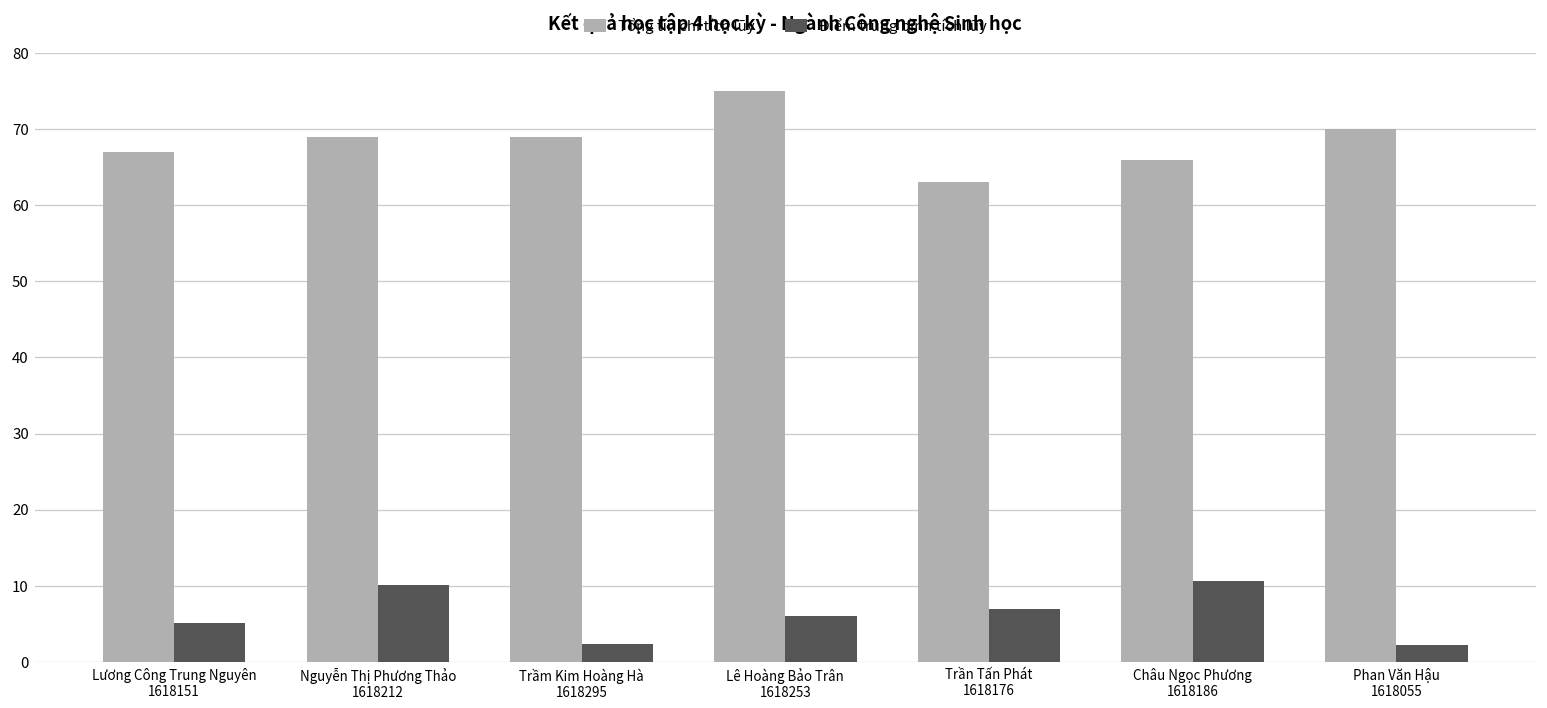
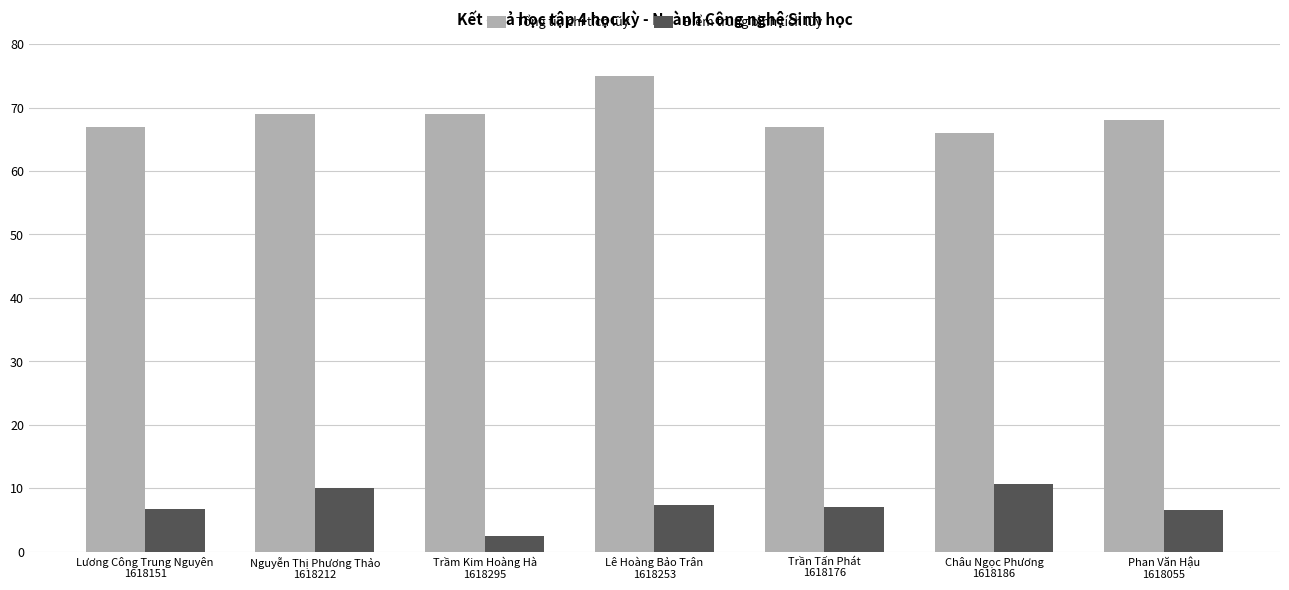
  {
    "Tổng tín chỉ tích lũy": {
      "Lương Công Trung Nguyên 1618151": 67,
      "Nguyễn Thị Phương Thảo 1618212": 69,
      "Trầm Kim Hoàng Hà 1618295": 69,
      "Lê Hoàng Bảo Trân 1618253": 75,
-     "Trần Tấn Phát 1618176": 63,
+     "Trần Tấn Phát 1618176": 67,
      "Châu Ngọc Phương 1618186": 66,
-     "Phan Văn Hậu 1618055": 70
+     "Phan Văn Hậu 1618055": 68
    },
    "Điểm trung bình tích lũy": {
-     "Lương Công Trung Nguyên 1618151": 5,
+     "Lương Công Trung Nguyên 1618151": 7,
      "Nguyễn Thị Phương Thảo 1618212": 10,
      "Trầm Kim Hoàng Hà 1618295": 2,
-     "Lê Hoàng Bảo Trân 1618253": 6,
+     "Lê Hoàng Bảo Trân 1618253": 7,
      "Trần Tấn Phát 1618176": 7,
      "Châu Ngọc Phương 1618186": 11,
-     "Phan Văn Hậu 1618055": 2
+     "Phan Văn Hậu 1618055": 7
    }
  }
